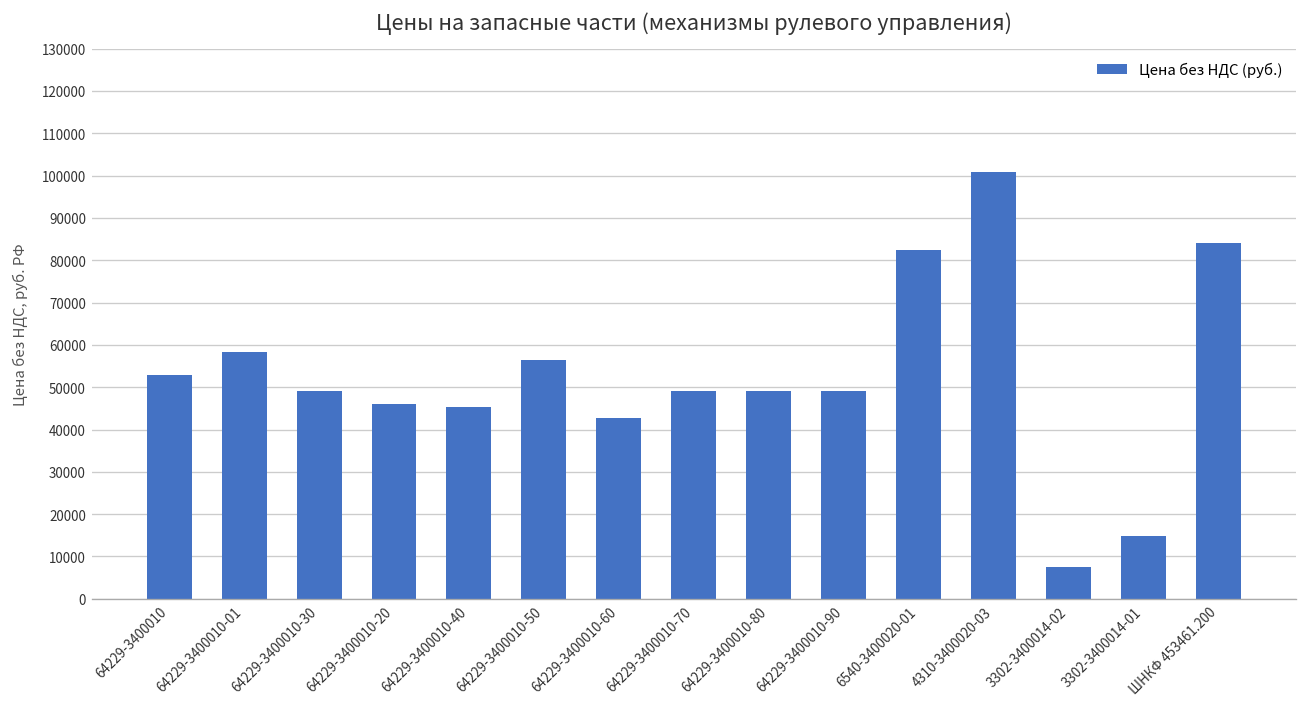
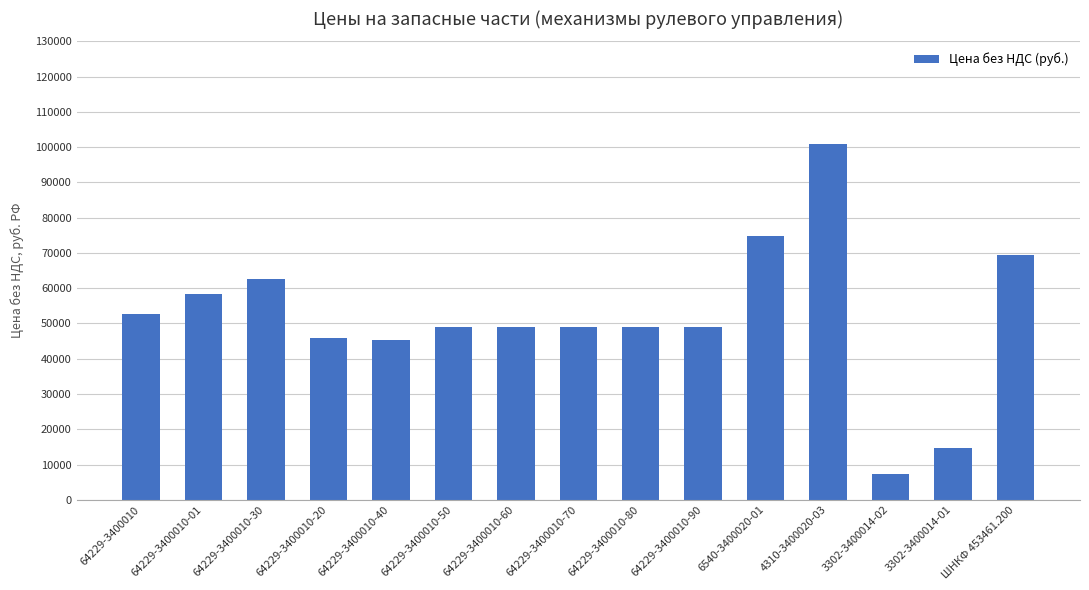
  {
    "64229-3400010": 53000,
    "64229-3400010-01": 58000,
-   "64229-3400010-30": 49000,
+   "64229-3400010-30": 63000,
    "64229-3400010-20": 46000,
    "64229-3400010-40": 45000,
-   "64229-3400010-50": 56000,
-   "64229-3400010-60": 43000,
+   "64229-3400010-50": 49000,
+   "64229-3400010-60": 49000,
    "64229-3400010-70": 49000,
    "64229-3400010-80": 49000,
    "64229-3400010-90": 49000,
-   "6540-3400020-01": 83000,
+   "6540-3400020-01": 75000,
    "4310-3400020-03": 101000,
    "3302-3400014-02": 7000,
    "3302-3400014-01": 15000,
-   "ШНКФ 453461.200": 84000
+   "ШНКФ 453461.200": 69000
  }
